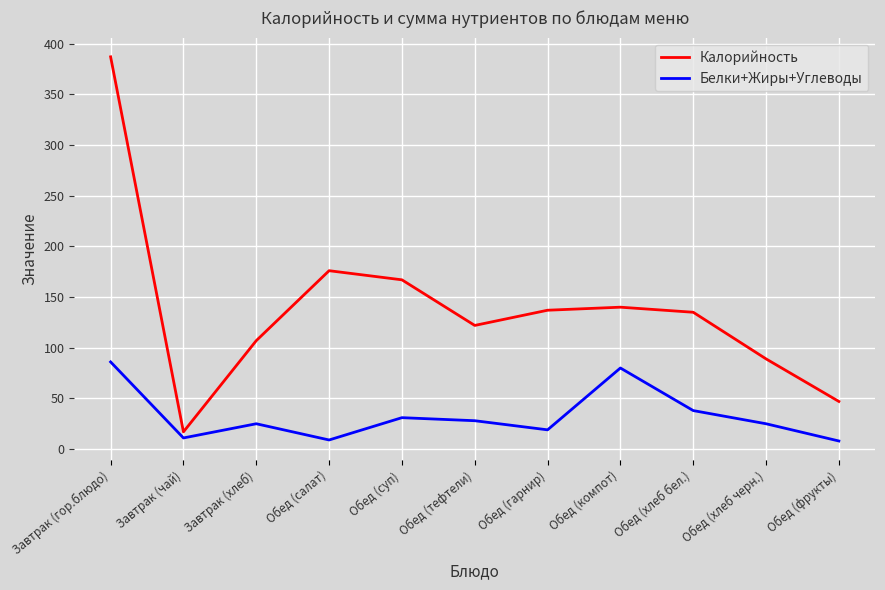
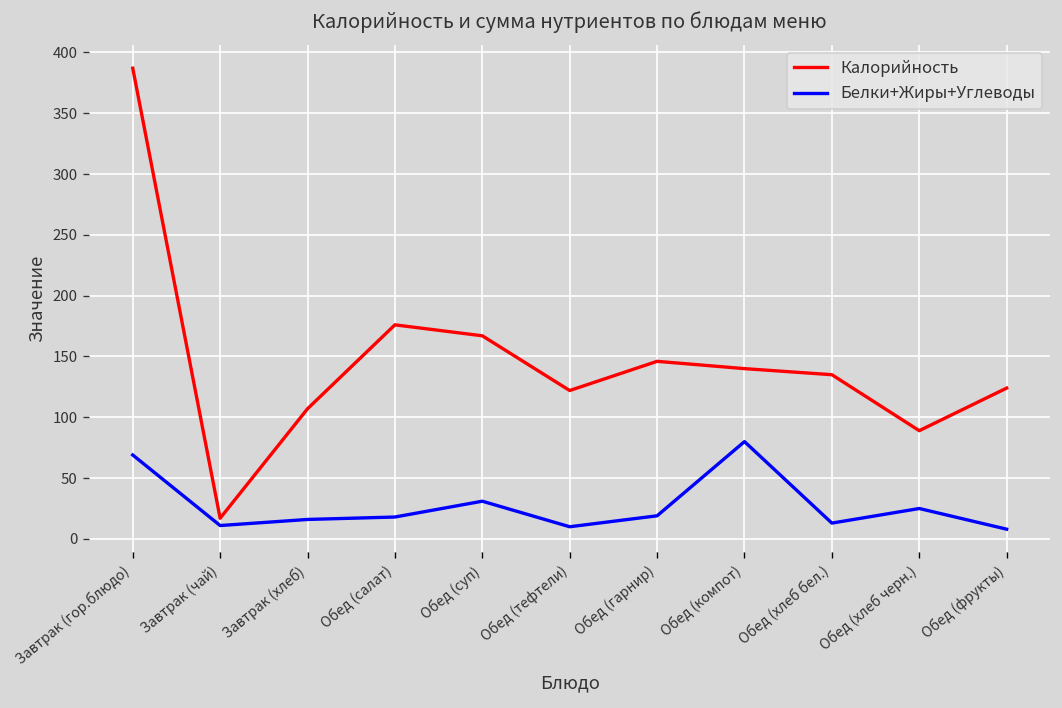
  {
    "Калорийность": {
      "Завтрак (гор.блюдо)": 387,
      "Завтрак (чай)": 17,
      "Завтрак (хлеб)": 107,
      "Обед (салат)": 176,
      "Обед (суп)": 167,
      "Обед (тефтели)": 122,
-     "Обед (гарнир)": 137,
+     "Обед (гарнир)": 146,
      "Обед (компот)": 140,
      "Обед (хлеб бел.)": 135,
      "Обед (хлеб черн.)": 89,
-     "Обед (фрукты)": 47
+     "Обед (фрукты)": 124
    },
    "Белки+Жиры+Углеводы": {
-     "Завтрак (гор.блюдо)": 86,
+     "Завтрак (гор.блюдо)": 69,
      "Завтрак (чай)": 11,
-     "Завтрак (хлеб)": 25,
-     "Обед (салат)": 9,
+     "Завтрак (хлеб)": 16,
+     "Обед (салат)": 18,
      "Обед (суп)": 31,
-     "Обед (тефтели)": 28,
+     "Обед (тефтели)": 10,
      "Обед (гарнир)": 19,
      "Обед (компот)": 80,
-     "Обед (хлеб бел.)": 38,
+     "Обед (хлеб бел.)": 13,
      "Обед (хлеб черн.)": 25,
      "Обед (фрукты)": 8
    }
  }
